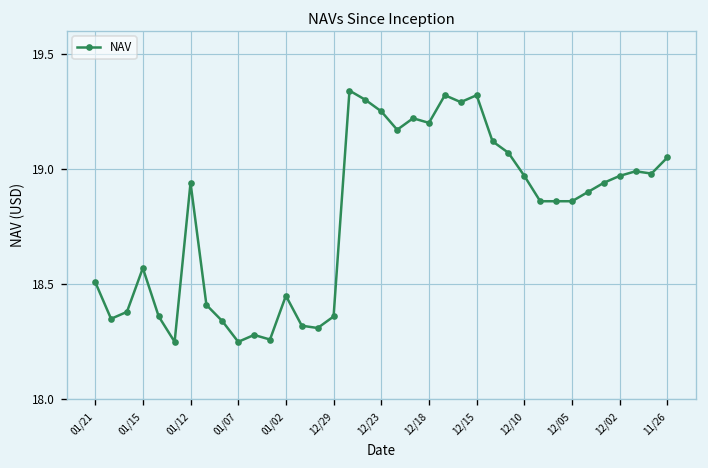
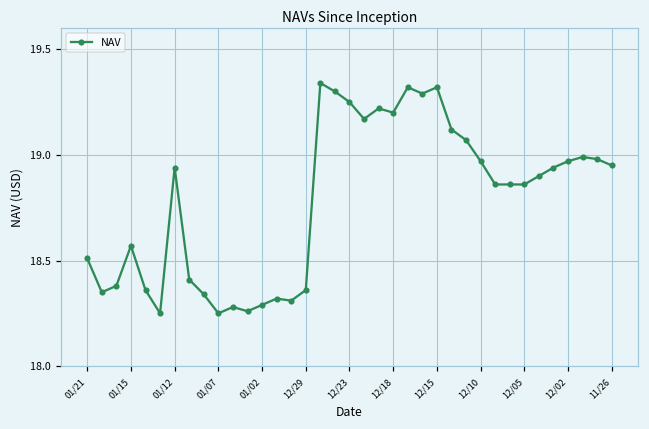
  {
    "01/21": 18.51,
    "01/15": 18.57,
    "01/12": 18.94,
    "01/07": 18.25,
-   "01/02": 18.45,
+   "01/02": 18.29,
    "12/29": 18.36,
    "12/23": 19.25,
    "12/18": 19.20,
    "12/15": 19.32,
    "12/10": 18.97,
    "12/05": 18.86,
    "12/02": 18.97,
-   "11/26": 19.05
+   "11/26": 18.95
  }
